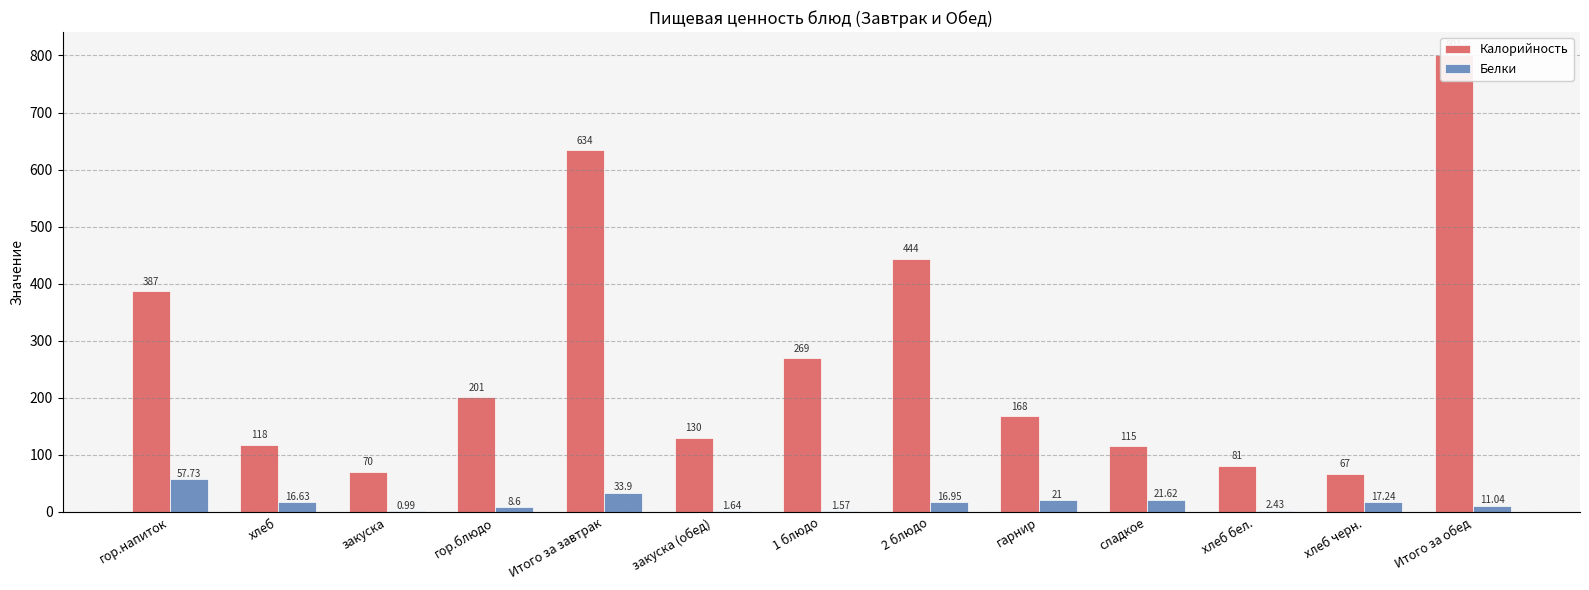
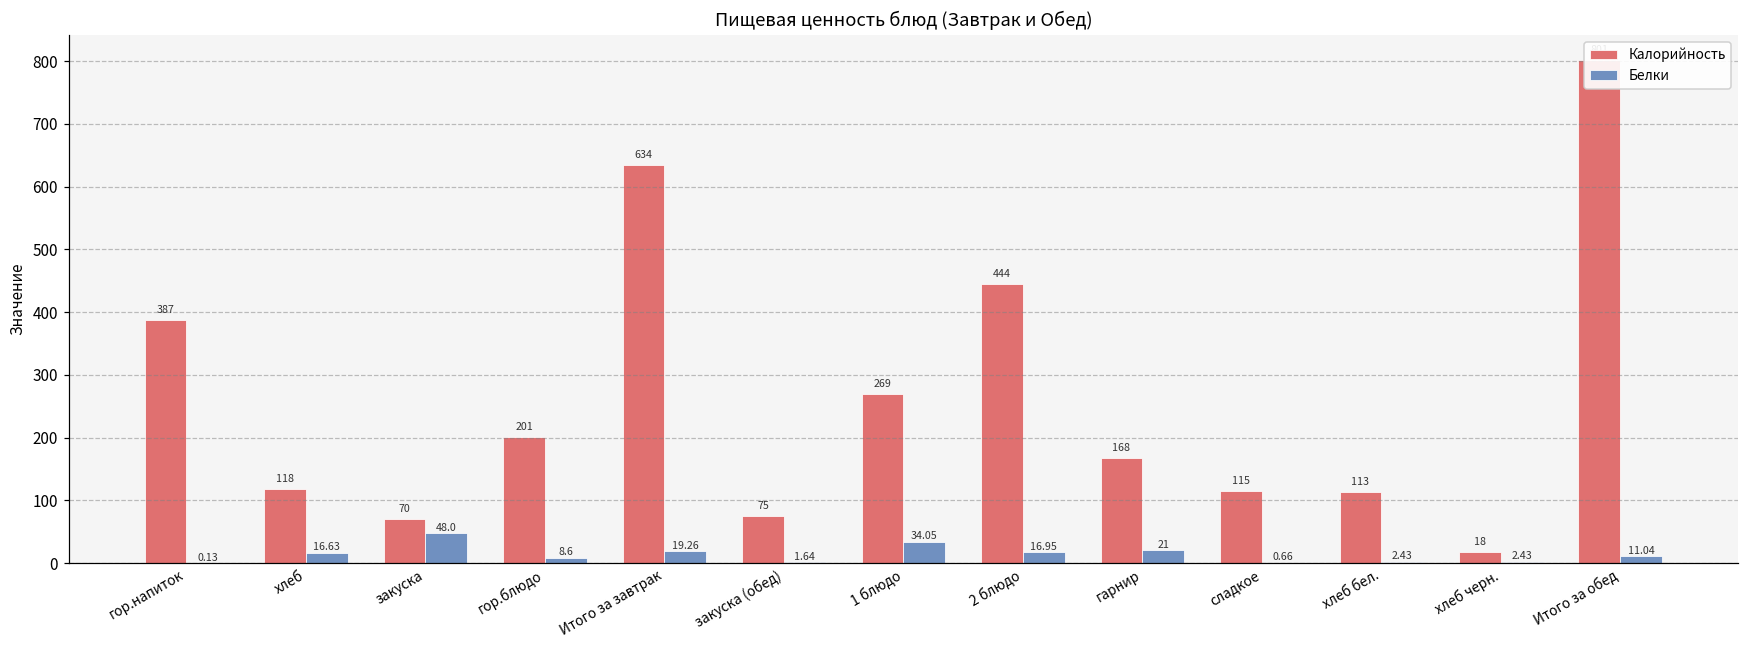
  {
    "Калорийность": {
      "гор.напиток": 387,
      "хлеб": 118,
      "закуска": 70,
      "гор.блюдо": 201,
      "Итого за завтрак": 634,
-     "закуска (обед)": 130,
+     "закуска (обед)": 75,
      "1 блюдо": 269,
      "2 блюдо": 444,
      "гарнир": 168,
      "сладкое": 115,
-     "хлеб бел.": 81,
-     "хлеб черн.": 67
+     "хлеб бел.": 113,
+     "хлеб черн.": 18
    },
    "Белки": {
-     "гор.напиток": 57.73,
+     "гор.напиток": 0.13,
      "хлеб": 16.63,
-     "закуска": 0.99,
+     "закуска": 48.0,
      "гор.блюдо": 8.6,
-     "Итого за завтрак": 33.9,
+     "Итого за завтрак": 19.26,
      "закуска (обед)": 1.64,
-     "1 блюдо": 1.57,
+     "1 блюдо": 34.05,
      "2 блюдо": 16.95,
      "гарнир": 21,
-     "сладкое": 21.62,
+     "сладкое": 0.66,
      "хлеб бел.": 2.43,
-     "хлеб черн.": 17.24,
+     "хлеб черн.": 2.43,
      "Итого за обед": 11.04
    }
  }
